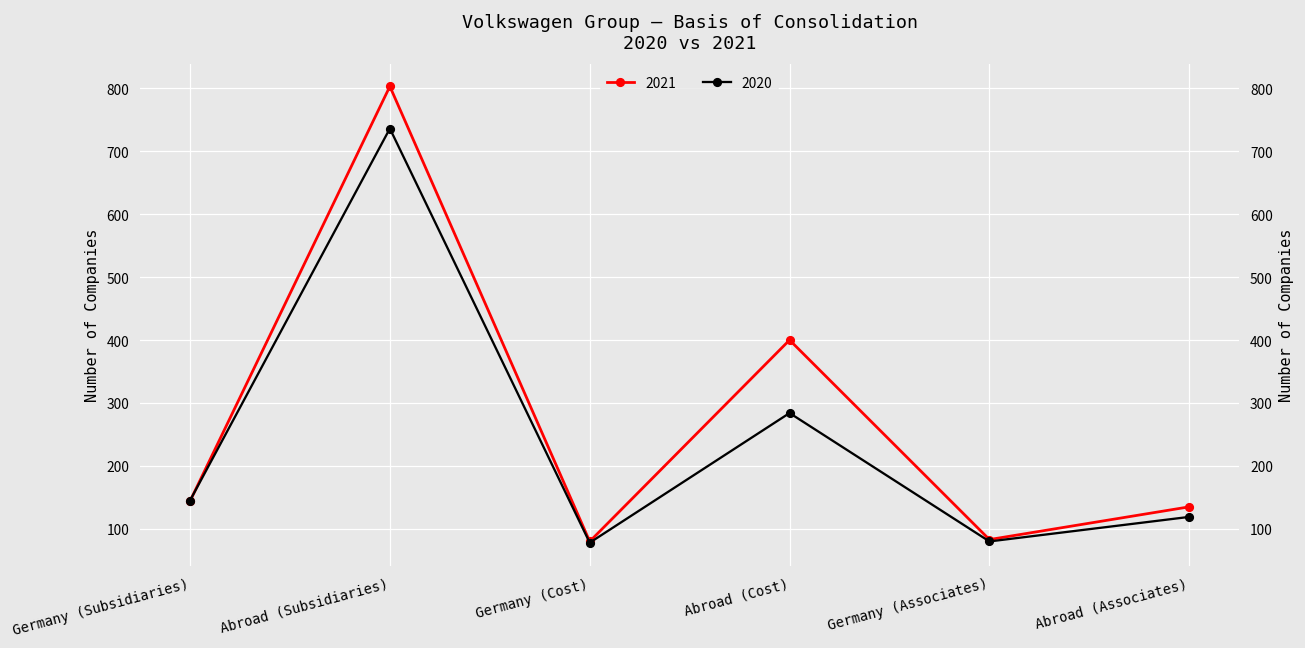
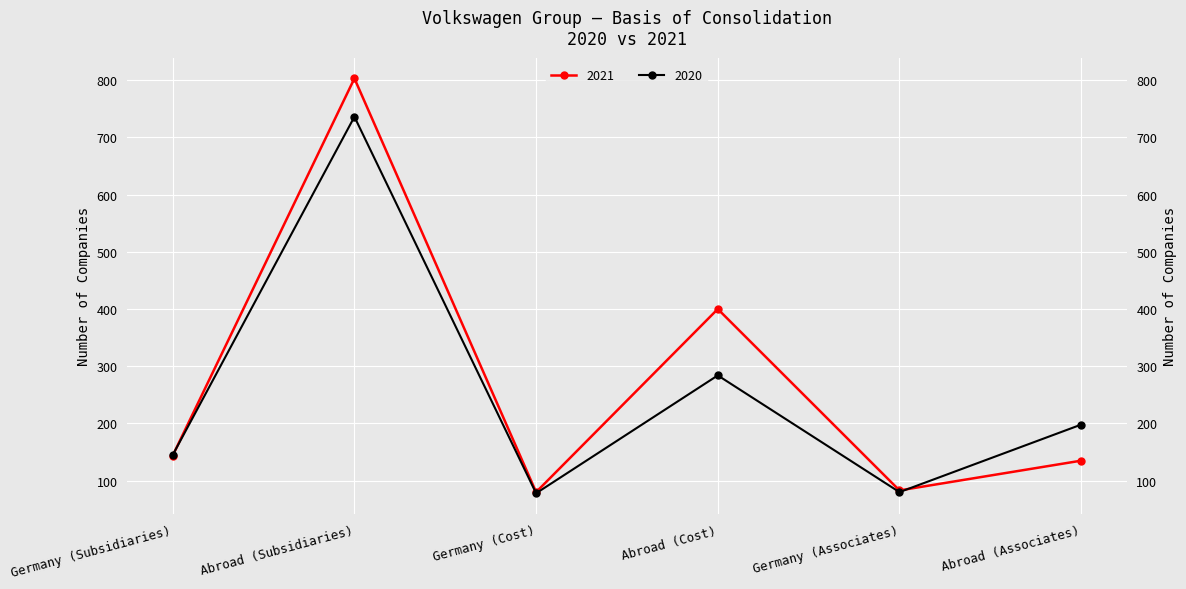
  {
    "2021": {
      "Abroad (Subsidiaries)": 800,
      "Abroad (Cost)": 400,
      "Abroad (Associates)": 140
    },
    "2020": {
      "Abroad (Subsidiaries)": 740,
      "Abroad (Cost)": 280,
-     "Abroad (Associates)": 120
+     "Abroad (Associates)": 200
    }
  }
